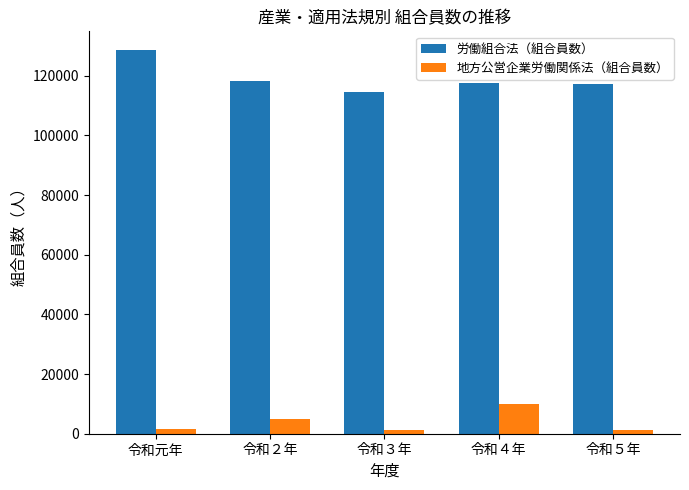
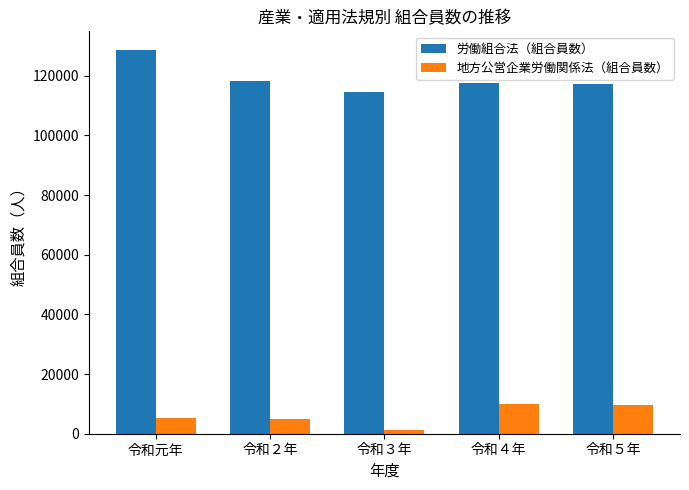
  {
    "労働組合法（組合員数）": {
      "令和元年": 128000,
      "令和２年": 118000,
      "令和３年": 115000,
      "令和４年": 118000,
      "令和５年": 117000
    },
    "地方公営企業労働関係法（組合員数）": {
-     "令和元年": 1000,
+     "令和元年": 5000,
      "令和２年": 5000,
      "令和３年": 1000,
      "令和４年": 10000,
-     "令和５年": 1000
+     "令和５年": 10000
    }
  }
